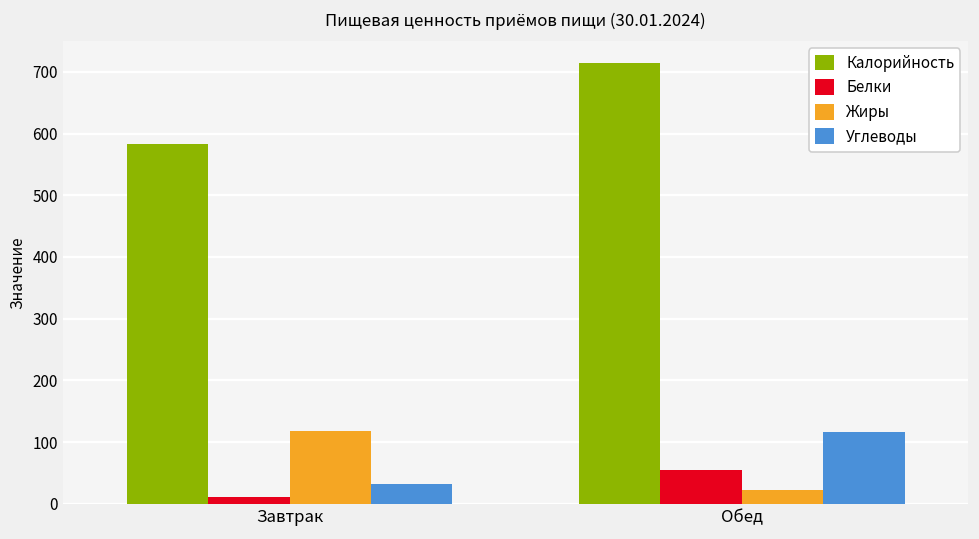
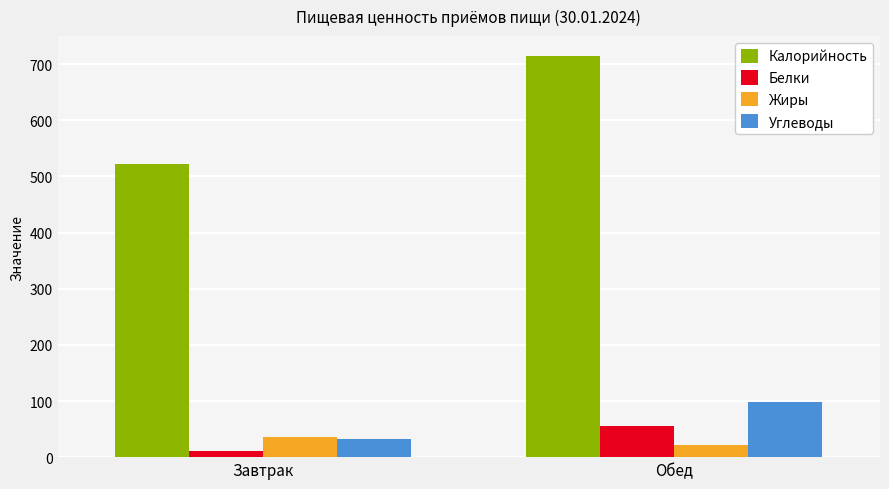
  {
    "Калорийность": {
-     "Завтрак": 580,
+     "Завтрак": 520,
      "Обед": 710
    },
    "Белки": {
      "Завтрак": 10,
      "Обед": 60
    },
    "Жиры": {
-     "Завтрак": 120,
+     "Завтрак": 40,
      "Обед": 20
    },
    "Углеводы": {
      "Завтрак": 30,
-     "Обед": 120
+     "Обед": 100
    }
  }
